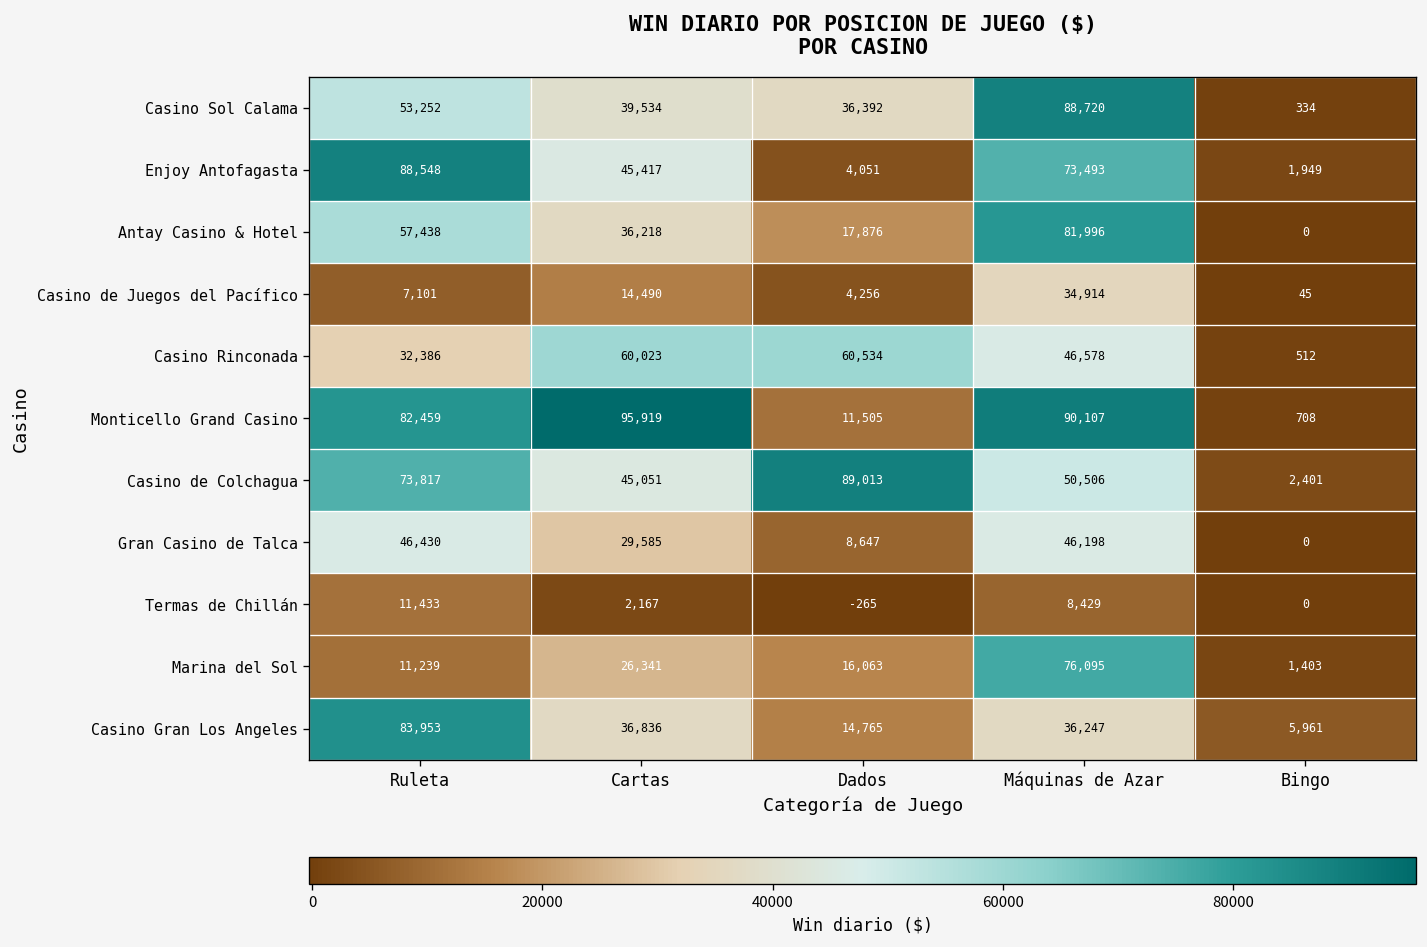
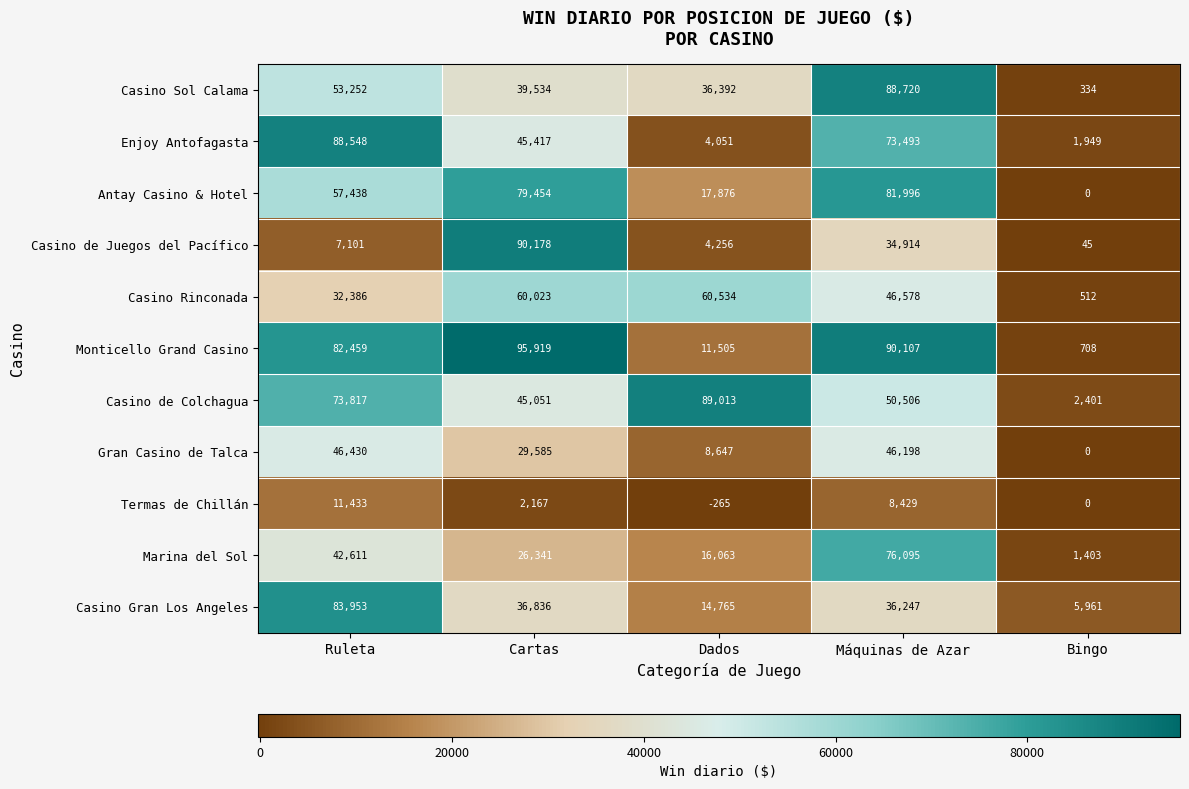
  {
    "Casino Sol Calama": {
      "Ruleta": "53,252",
      "Cartas": "39,534",
      "Dados": "36,392",
      "Máquinas de Azar": "88,720",
      "Bingo": "334"
    },
    "Enjoy Antofagasta": {
      "Ruleta": "88,548",
      "Cartas": "45,417",
      "Dados": "4,051",
      "Máquinas de Azar": "73,493",
      "Bingo": "1,949"
    },
    "Antay Casino & Hotel": {
      "Ruleta": "57,438",
-     "Cartas": "36,218",
+     "Cartas": "79,454",
      "Dados": "17,876",
      "Máquinas de Azar": "81,996",
      "Bingo": "0"
    },
    "Casino de Juegos del Pacífico": {
      "Ruleta": "7,101",
-     "Cartas": "14,490",
+     "Cartas": "90,178",
      "Dados": "4,256",
      "Máquinas de Azar": "34,914",
      "Bingo": "45"
    },
    "Casino Rinconada": {
      "Ruleta": "32,386",
      "Cartas": "60,023",
      "Dados": "60,534",
      "Máquinas de Azar": "46,578",
      "Bingo": "512"
    },
    "Monticello Grand Casino": {
      "Ruleta": "82,459",
      "Cartas": "95,919",
      "Dados": "11,505",
      "Máquinas de Azar": "90,107",
      "Bingo": "708"
    },
    "Casino de Colchagua": {
      "Ruleta": "73,817",
      "Cartas": "45,051",
      "Dados": "89,013",
      "Máquinas de Azar": "50,506",
      "Bingo": "2,401"
    },
    "Gran Casino de Talca": {
      "Ruleta": "46,430",
      "Cartas": "29,585",
      "Dados": "8,647",
      "Máquinas de Azar": "46,198",
      "Bingo": "0"
    },
    "Termas de Chillán": {
      "Ruleta": "11,433",
      "Cartas": "2,167",
      "Dados": "-265",
      "Máquinas de Azar": "8,429",
      "Bingo": "0"
    },
    "Marina del Sol": {
-     "Ruleta": "11,239",
+     "Ruleta": "42,611",
      "Cartas": "26,341",
      "Dados": "16,063",
      "Máquinas de Azar": "76,095",
      "Bingo": "1,403"
    },
    "Casino Gran Los Angeles": {
      "Ruleta": "83,953",
      "Cartas": "36,836",
      "Dados": "14,765",
      "Máquinas de Azar": "36,247",
      "Bingo": "5,961"
    }
  }
